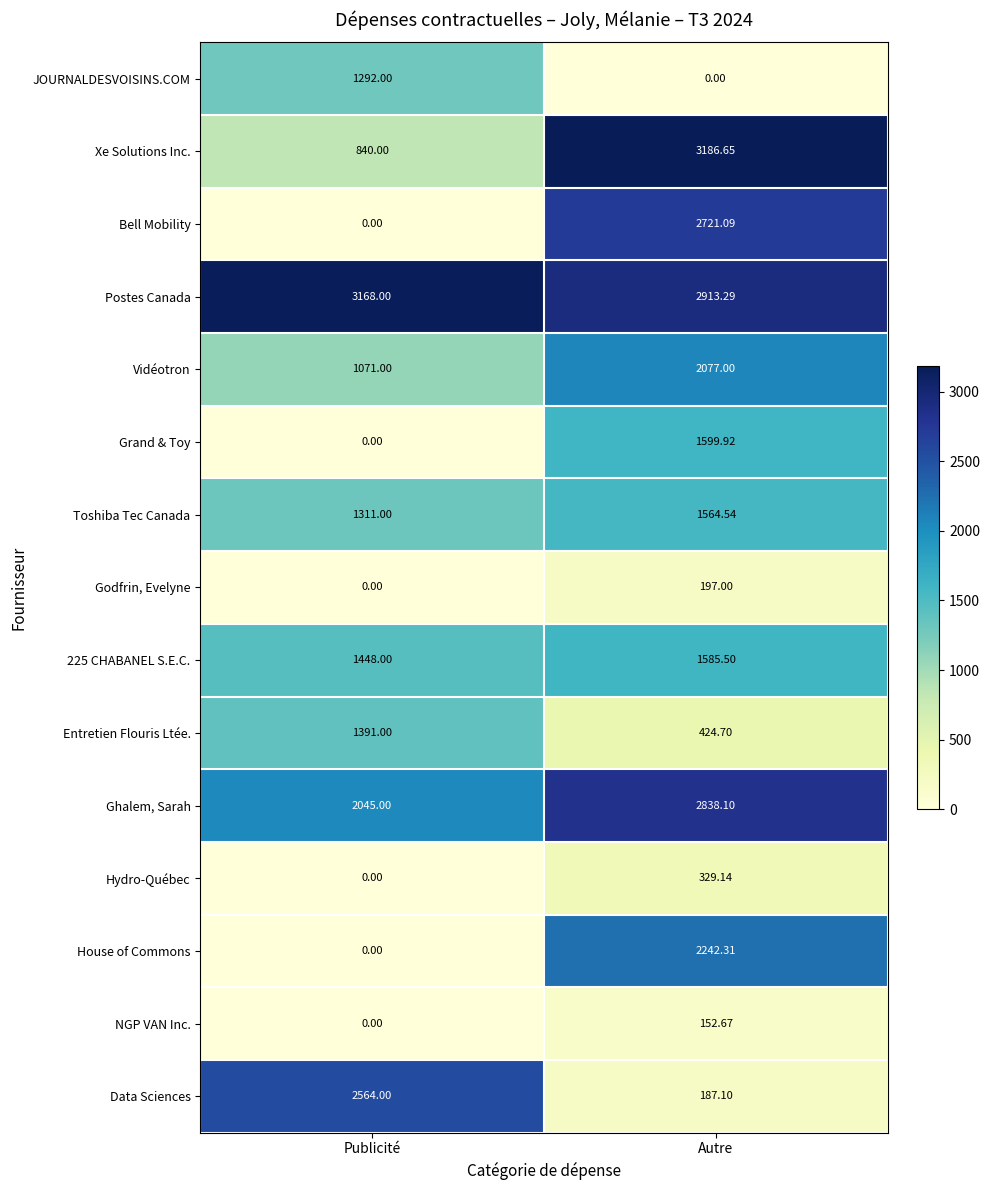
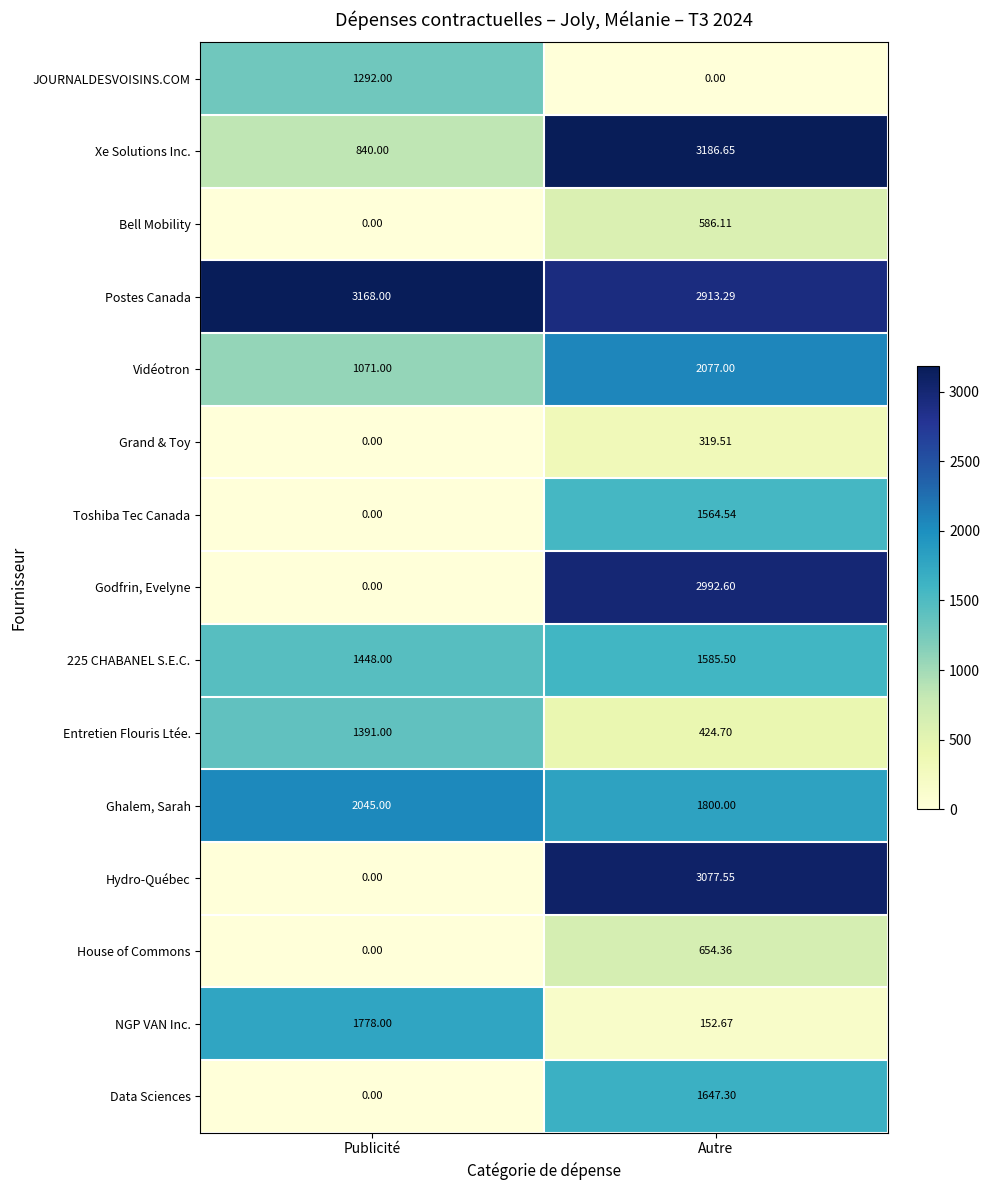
  {
    "JOURNALDESVOISINS.COM": {
      "Publicité": 1292.00,
      "Autre": 0.00
    },
    "Xe Solutions Inc.": {
      "Publicité": 840.00,
      "Autre": 3186.65
    },
    "Bell Mobility": {
      "Publicité": 0.00,
-     "Autre": 2721.09
+     "Autre": 586.11
    },
    "Postes Canada": {
      "Publicité": 3168.00,
      "Autre": 2913.29
    },
    "Vidéotron": {
      "Publicité": 1071.00,
      "Autre": 2077.00
    },
    "Grand & Toy": {
      "Publicité": 0.00,
-     "Autre": 1599.92
+     "Autre": 319.51
    },
    "Toshiba Tec Canada": {
-     "Publicité": 1311.00,
+     "Publicité": 0.00,
      "Autre": 1564.54
    },
    "Godfrin, Evelyne": {
      "Publicité": 0.00,
-     "Autre": 197.00
+     "Autre": 2992.60
    },
    "225 CHABANEL S.E.C.": {
      "Publicité": 1448.00,
      "Autre": 1585.50
    },
    "Entretien Flouris Ltée.": {
      "Publicité": 1391.00,
      "Autre": 424.70
    },
    "Ghalem, Sarah": {
      "Publicité": 2045.00,
-     "Autre": 2838.10
+     "Autre": 1800.00
    },
    "Hydro-Québec": {
      "Publicité": 0.00,
-     "Autre": 329.14
+     "Autre": 3077.55
    },
    "House of Commons": {
      "Publicité": 0.00,
-     "Autre": 2242.31
+     "Autre": 654.36
    },
    "NGP VAN Inc.": {
-     "Publicité": 0.00,
+     "Publicité": 1778.00,
      "Autre": 152.67
    },
    "Data Sciences": {
-     "Publicité": 2564.00,
-     "Autre": 187.10
+     "Publicité": 0.00,
+     "Autre": 1647.30
    }
  }
